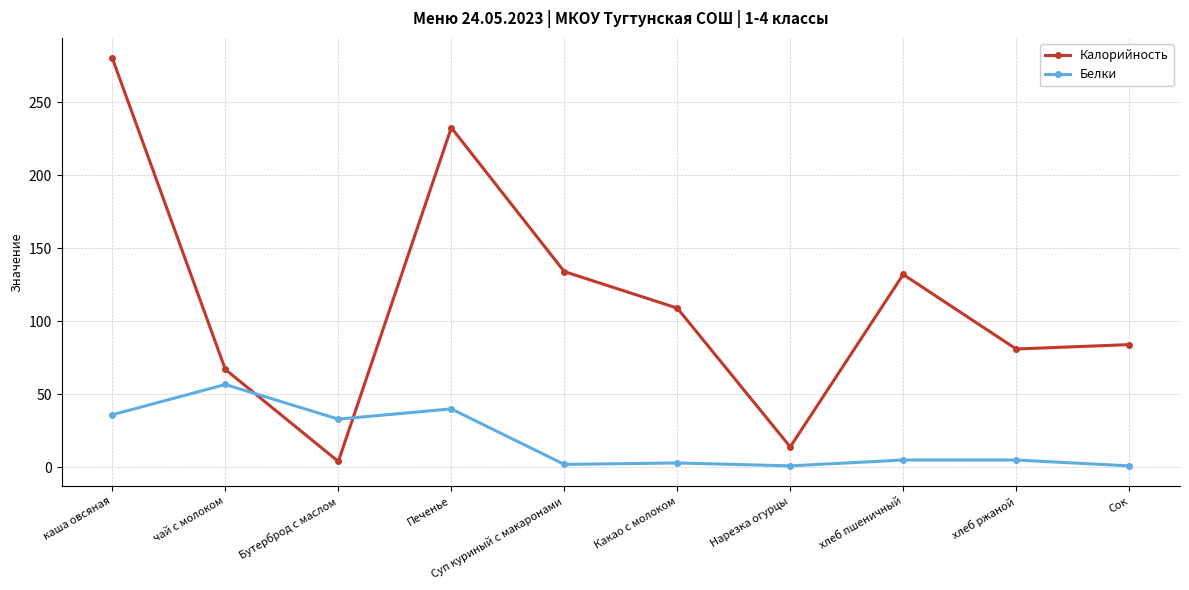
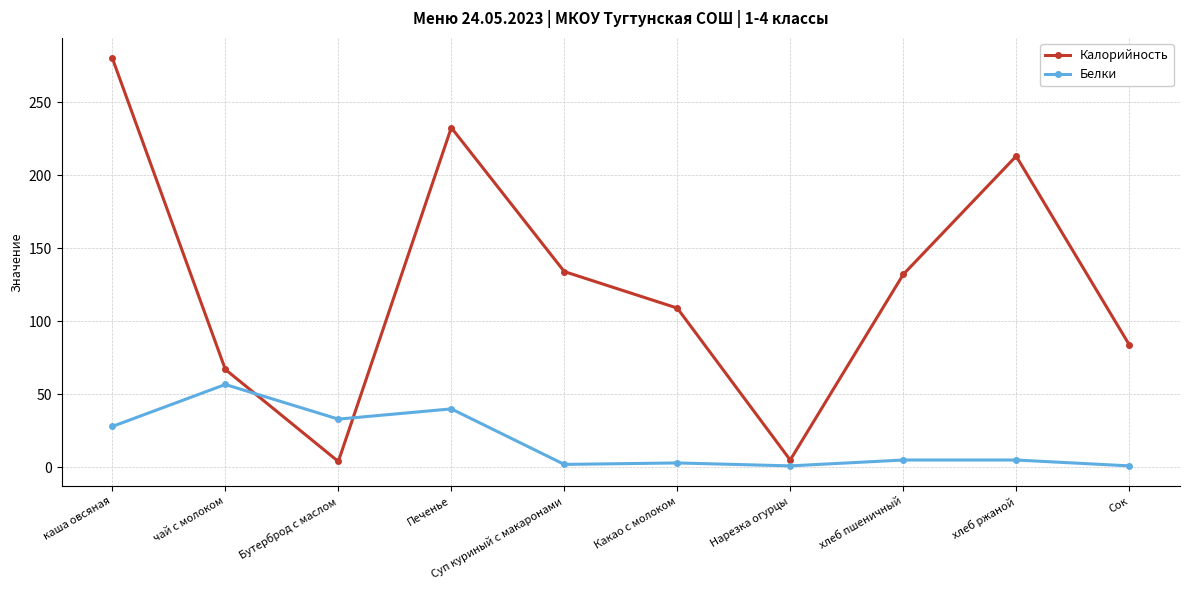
  {
    "Калорийность": {
      "каша овсяная": 280,
      "чай с молоком": 67,
      "Бутерброд с маслом": 4,
      "Печенье": 233,
      "Суп куриный с макаронами": 134,
      "Какао с молоком": 109,
-     "Нарезка огурцы": 14,
+     "Нарезка огурцы": 5,
      "хлеб пшеничный": 132,
-     "хлеб ржаной": 81,
+     "хлеб ржаной": 213,
      "Сок": 84
    },
    "Белки": {
-     "каша овсяная": 36,
+     "каша овсяная": 28,
      "чай с молоком": 57,
      "Бутерброд с маслом": 33,
      "Печенье": 40,
      "Суп куриный с макаронами": 2,
      "Какао с молоком": 3,
      "Нарезка огурцы": 1,
      "хлеб пшеничный": 5,
      "хлеб ржаной": 5,
      "Сок": 1
    }
  }
